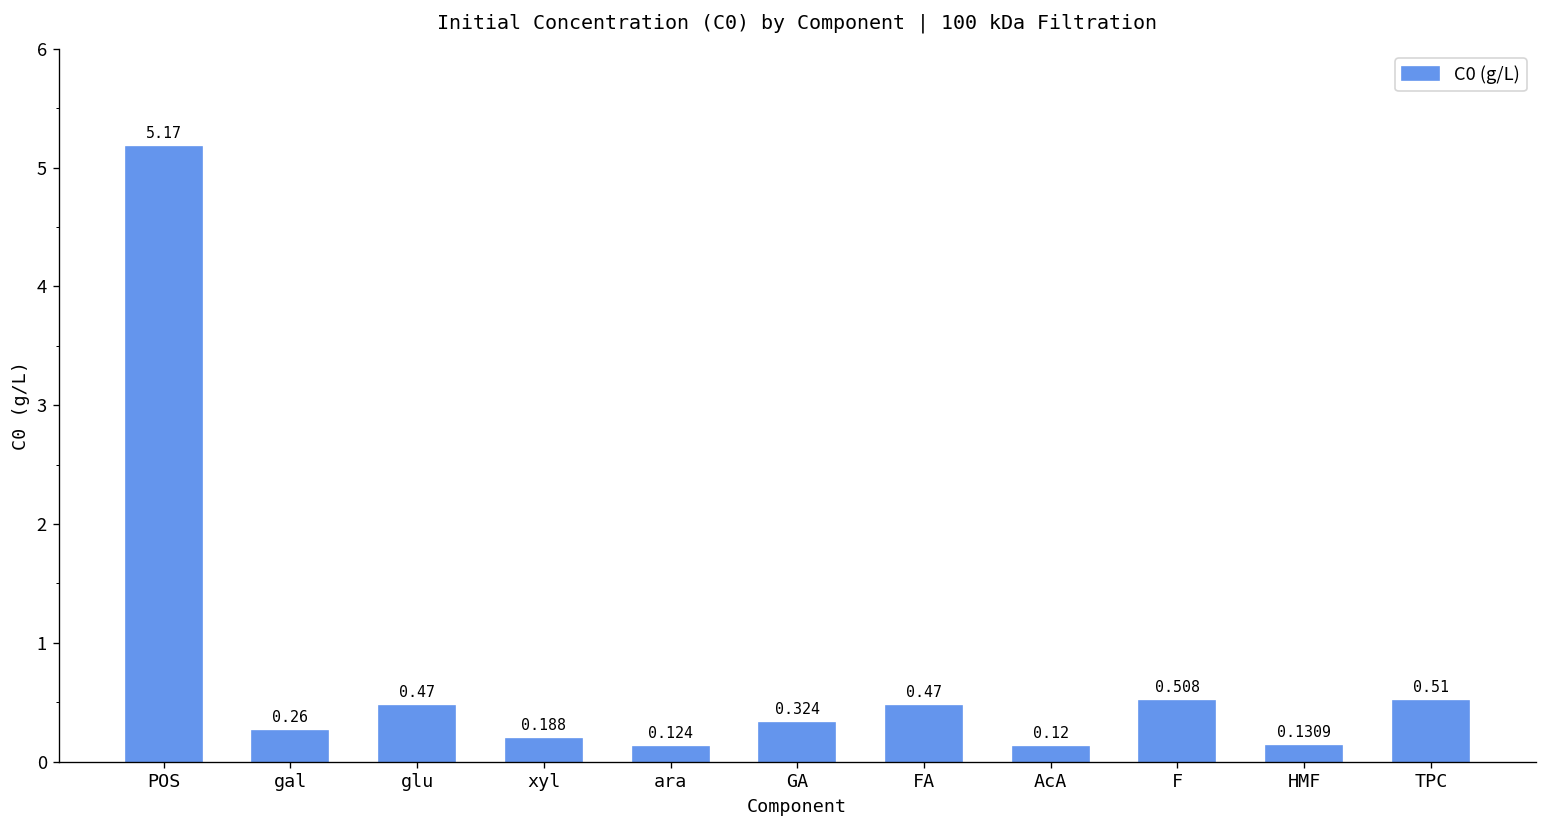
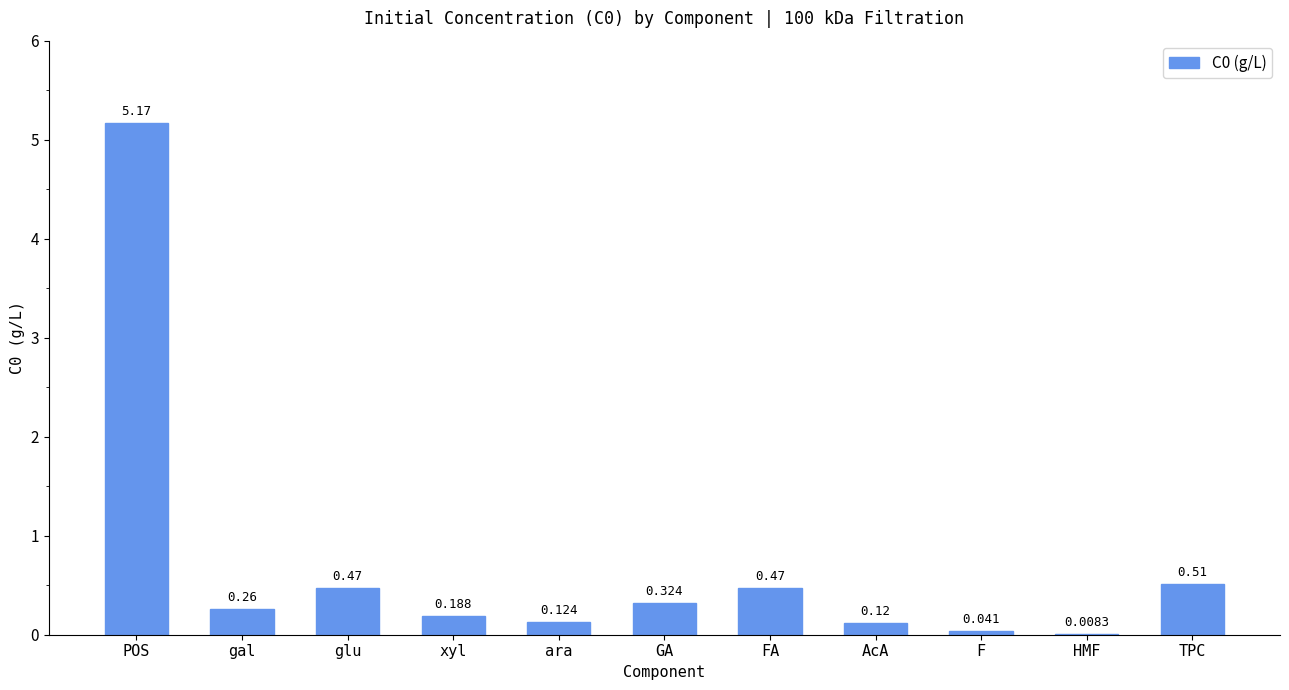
  {
    "POS": 5.17,
    "gal": 0.26,
    "glu": 0.47,
    "xyl": 0.188,
    "ara": 0.124,
    "GA": 0.324,
    "FA": 0.47,
    "AcA": 0.12,
-   "F": 0.508,
-   "HMF": 0.1309,
+   "F": 0.041,
+   "HMF": 0.0083,
    "TPC": 0.51
  }
